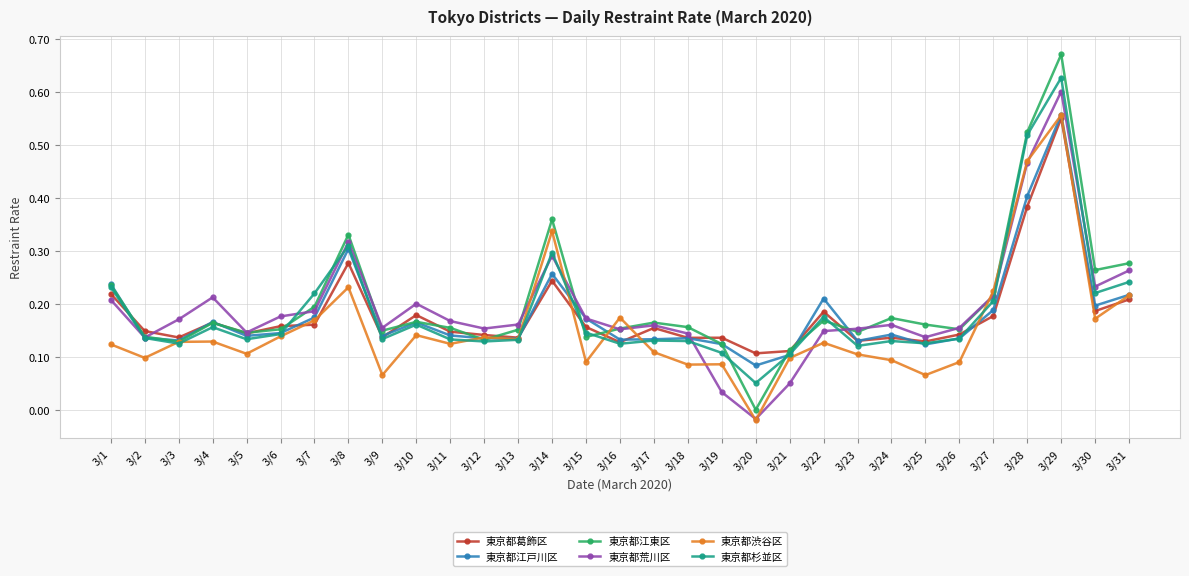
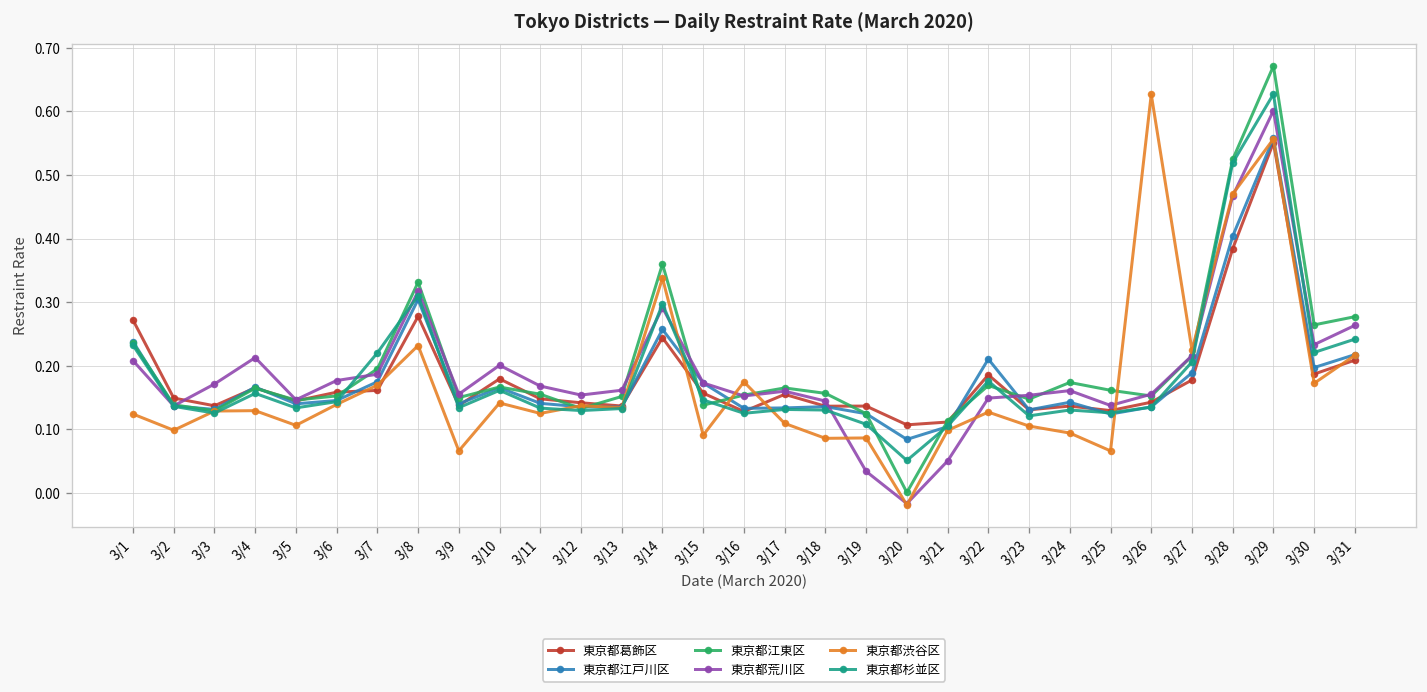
  {
    "東京都葛飾区": {
-     "3/1": 0.22,
+     "3/1": 0.27,
      "3/2": 0.15,
      "3/3": 0.14,
      "3/6": 0.16,
      "3/7": 0.16,
      "3/8": 0.28,
      "3/10": 0.18,
      "3/11": 0.15,
      "3/14": 0.24,
      "3/15": 0.16,
      "3/17": 0.16,
      "3/19": 0.14,
      "3/20": 0.11,
      "3/22": 0.19,
      "3/24": 0.14,
      "3/26": 0.14,
      "3/27": 0.18,
      "3/28": 0.38,
      "3/29": 0.55,
      "3/30": 0.19,
      "3/31": 0.21
    },
    "東京都江戸川区": {
      "3/7": 0.17,
      "3/8": 0.30,
      "3/11": 0.14,
      "3/14": 0.26,
      "3/16": 0.13,
      "3/20": 0.08,
      "3/22": 0.21,
      "3/24": 0.14,
      "3/27": 0.19,
      "3/28": 0.40,
      "3/30": 0.20
    },
    "東京都荒川区": {
      "3/1": 0.21,
      "3/3": 0.17,
      "3/4": 0.21,
      "3/6": 0.18,
      "3/7": 0.19,
      "3/8": 0.32,
      "3/9": 0.16,
      "3/10": 0.20,
      "3/11": 0.17,
      "3/12": 0.15,
      "3/13": 0.16,
      "3/14": 0.29,
      "3/17": 0.16,
      "3/18": 0.14,
      "3/19": 0.03,
      "3/21": 0.05,
      "3/22": 0.15,
      "3/23": 0.15,
      "3/24": 0.16,
      "3/25": 0.14,
      "3/29": 0.60,
      "3/30": 0.23,
      "3/31": 0.26
    },
    "東京都渋谷区": {
      "3/1": 0.12,
      "3/2": 0.10,
      "3/4": 0.13,
      "3/5": 0.11,
      "3/7": 0.17,
      "3/8": 0.23,
      "3/9": 0.07,
      "3/10": 0.14,
      "3/11": 0.13,
      "3/14": 0.34,
      "3/15": 0.09,
      "3/16": 0.17,
      "3/17": 0.11,
      "3/18": 0.09,
      "3/19": 0.09,
      "3/21": 0.10,
      "3/22": 0.13,
      "3/23": 0.11,
      "3/24": 0.09,
      "3/25": 0.07,
-     "3/26": 0.09,
+     "3/26": 0.63,
      "3/27": 0.22,
      "3/30": 0.17
    }
  }
